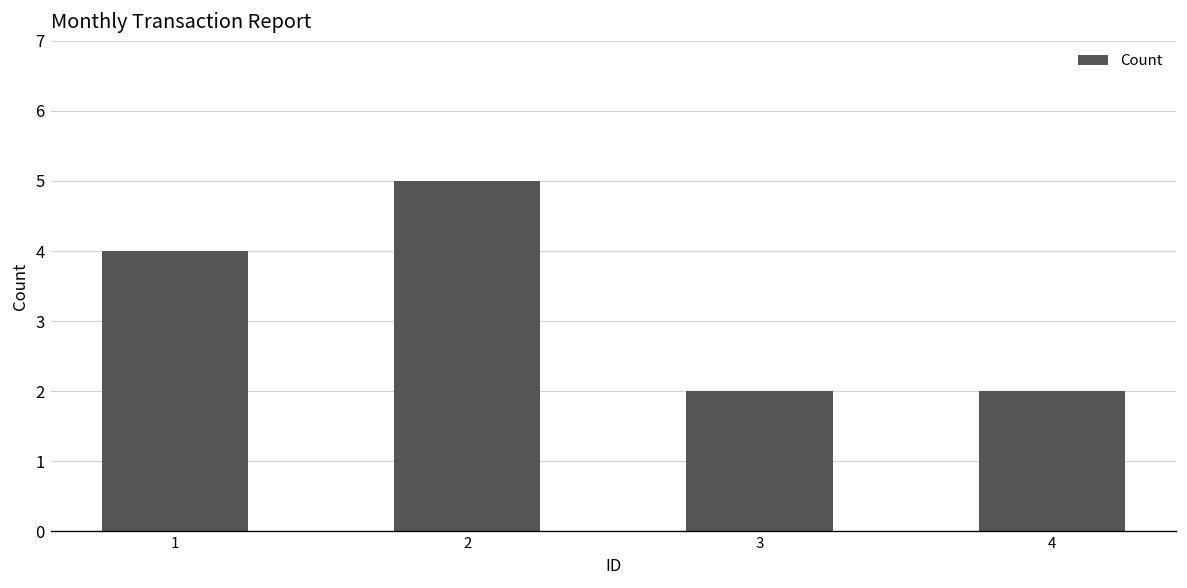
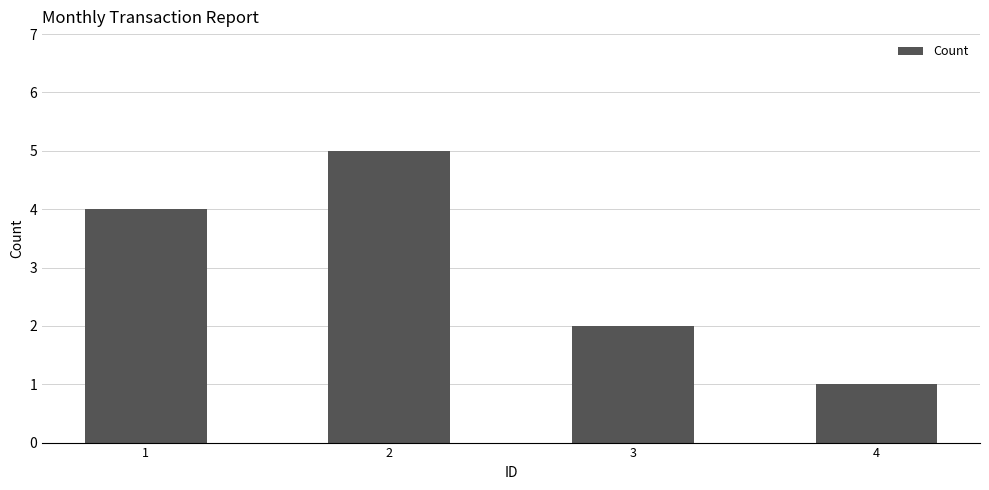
  {
    "1": 4,
    "2": 5,
    "3": 2,
-   "4": 2
+   "4": 1
  }
